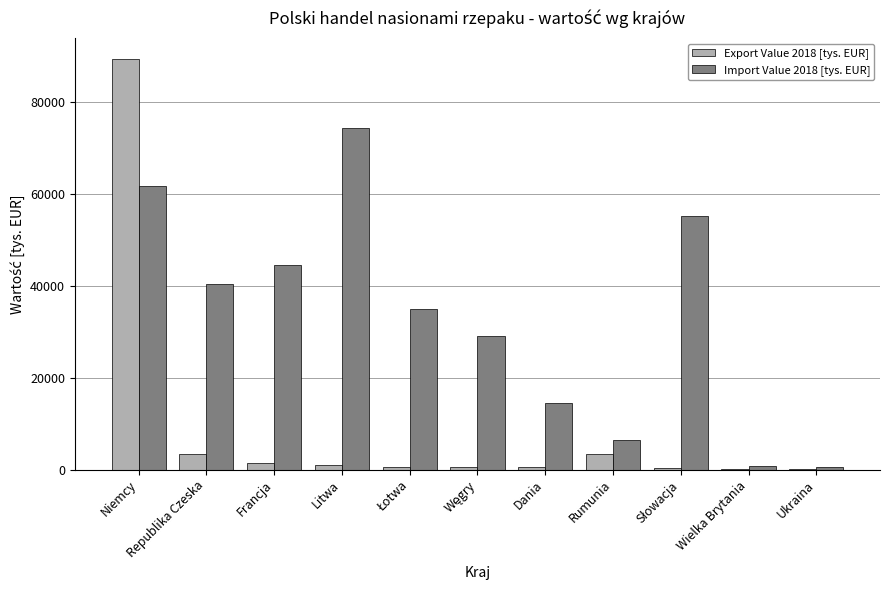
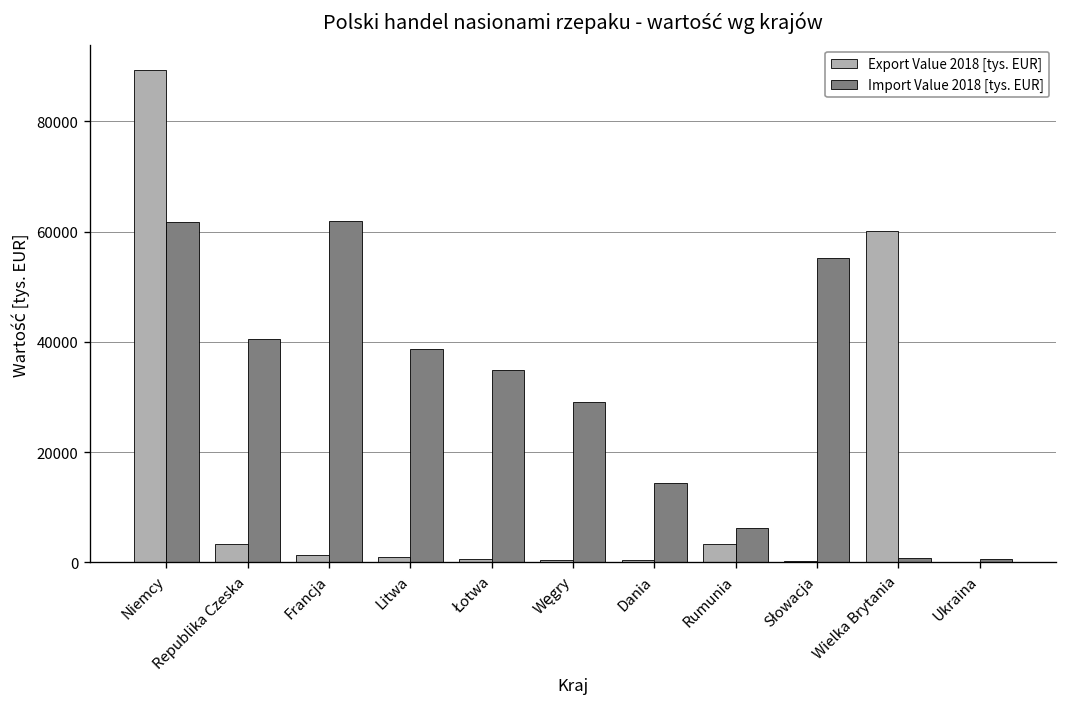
  {
    "Export Value 2018 [tys. EUR]": {
      "Niemcy": 89000,
      "Republika Czeska": 3000,
      "Francja": 1000,
      "Litwa": 1000,
      "Łotwa": 1000,
      "Rumunia": 3000,
-     "Wielka Brytania": 0
+     "Wielka Brytania": 60000
    },
    "Import Value 2018 [tys. EUR]": {
      "Niemcy": 62000,
      "Republika Czeska": 40000,
-     "Francja": 45000,
-     "Litwa": 74000,
+     "Francja": 62000,
+     "Litwa": 39000,
      "Łotwa": 35000,
      "Węgry": 29000,
      "Dania": 14000,
      "Rumunia": 6000,
      "Słowacja": 55000,
      "Wielka Brytania": 1000,
      "Ukraina": 1000
    }
  }
